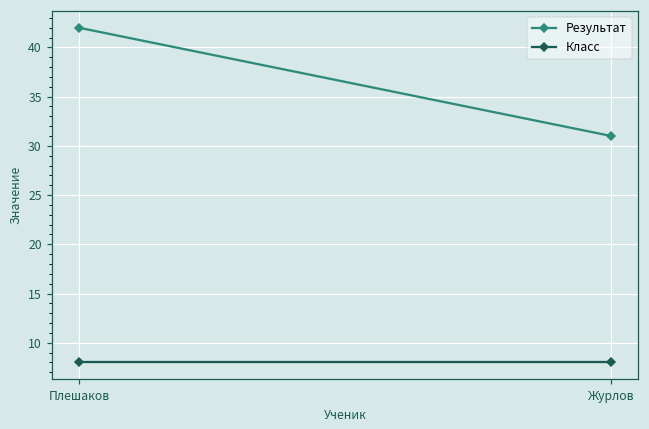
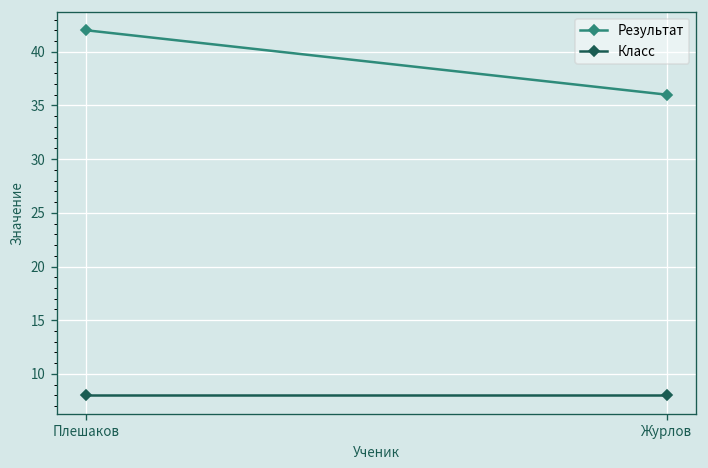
  {
    "Результат": {
      "Плешаков": 42,
-     "Журлов": 31
+     "Журлов": 36
    },
    "Класс": {
      "Плешаков": 8,
      "Журлов": 8
    }
  }
